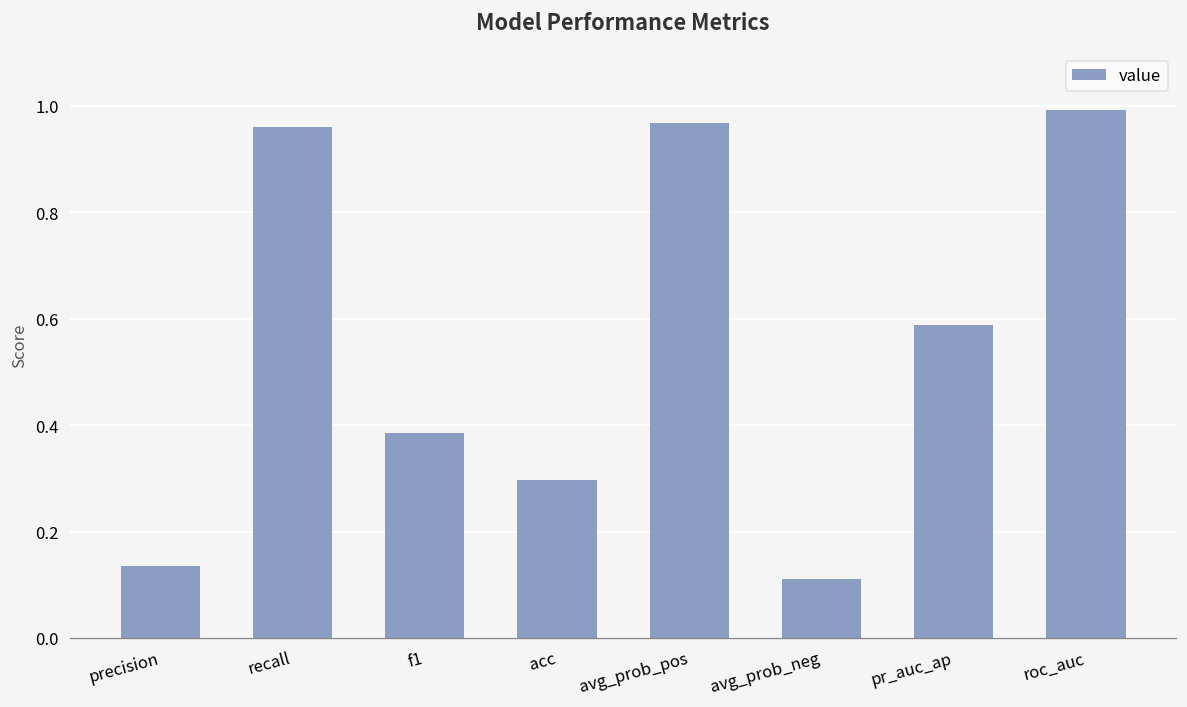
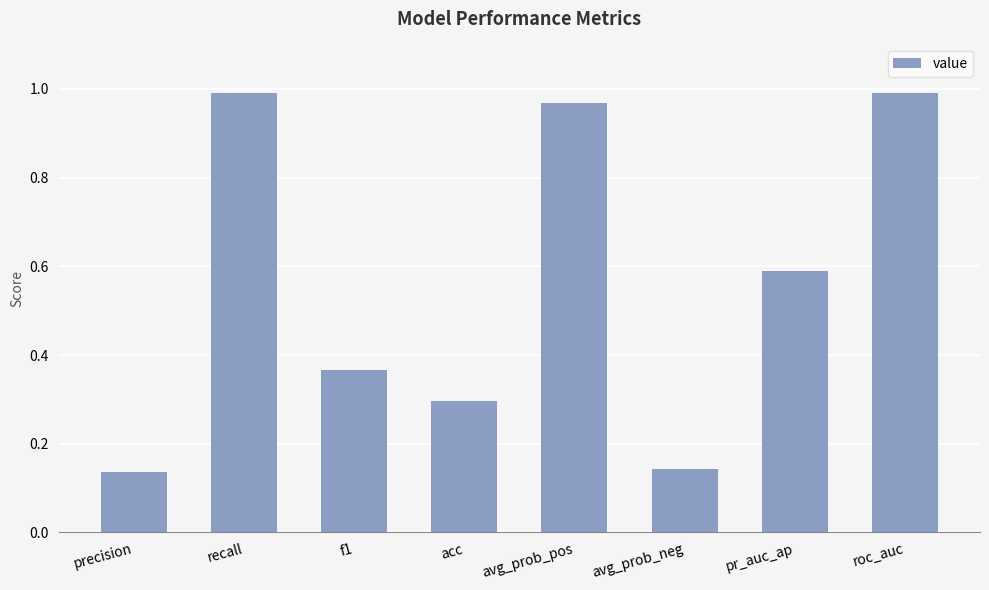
  {
    "precision": 0.14,
-   "recall": 0.96,
-   "f1": 0.39,
+   "recall": 0.99,
+   "f1": 0.37,
    "acc": 0.30,
    "avg_prob_pos": 0.97,
-   "avg_prob_neg": 0.11,
+   "avg_prob_neg": 0.14,
    "pr_auc_ap": 0.59,
    "roc_auc": 0.99
  }
